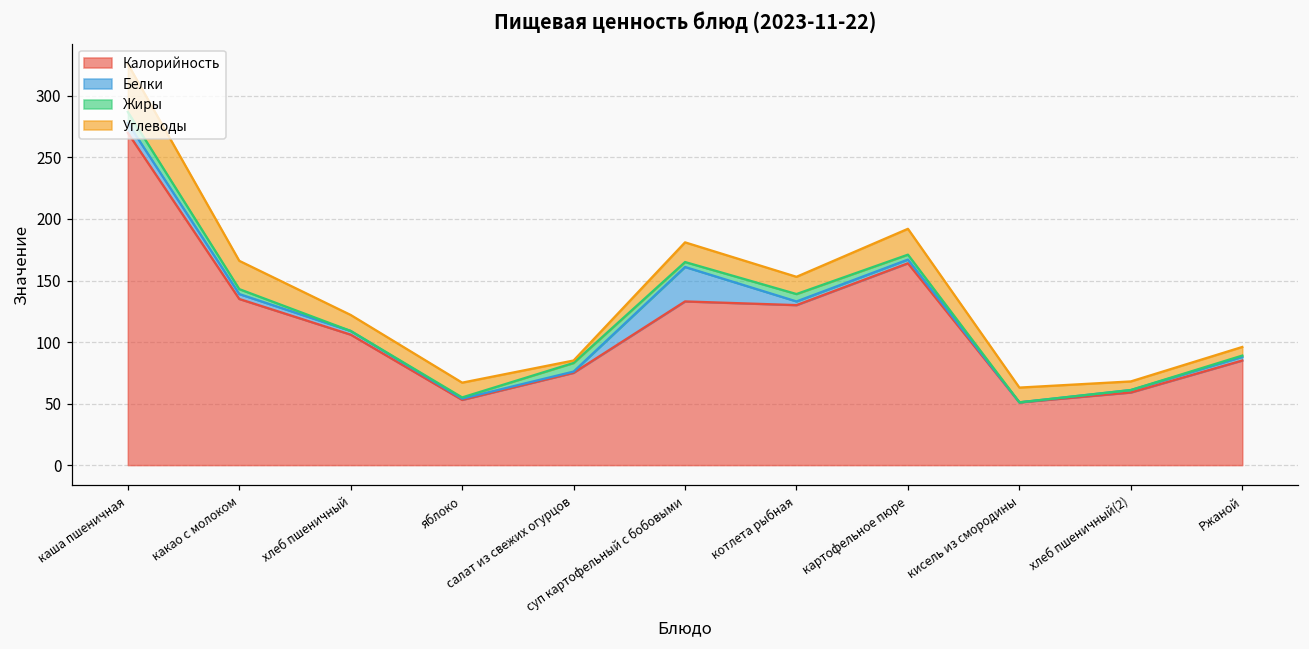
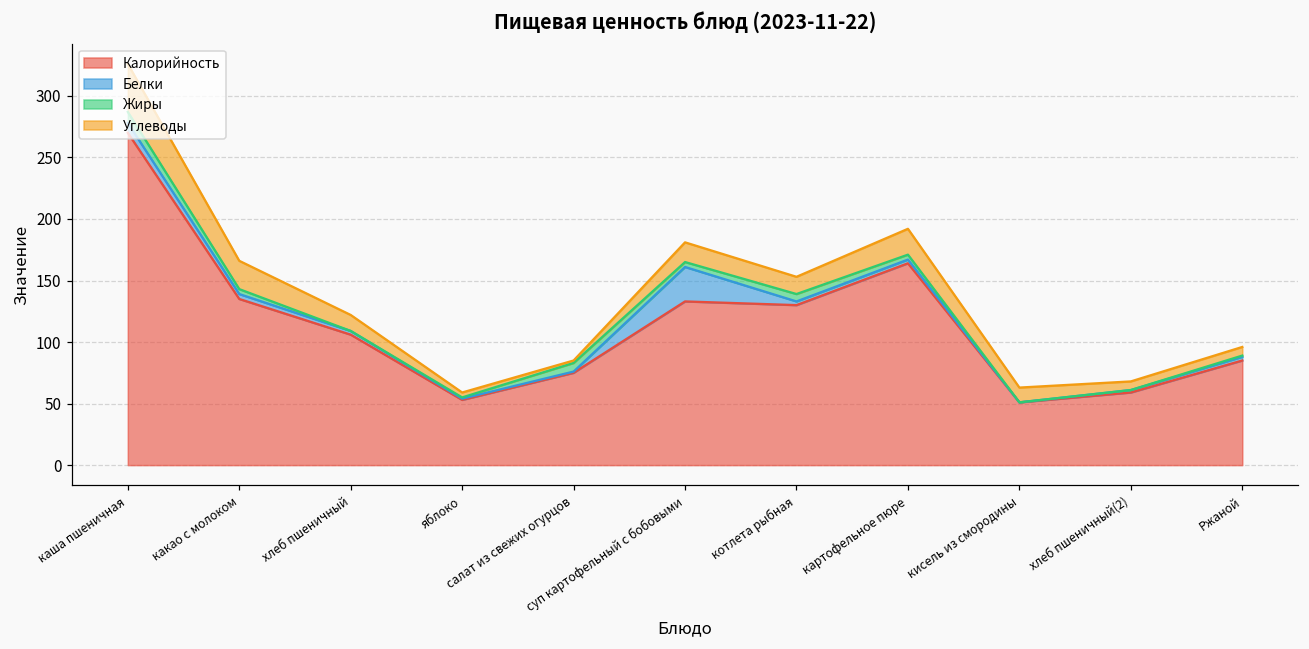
  {
    "Калорийность": {
      "какао с молоком": 135,
      "хлеб пшеничный": 106,
      "суп картофельный с бобовыми": 133,
      "котлета рыбная": 130,
      "картофельное пюре": 164,
      "Ржаной": 85
    },
    "Белки": {
      "какао с молоком": 4,
      "суп картофельный с бобовыми": 28,
      "котлета рыбная": 3,
      "картофельное пюре": 3
    },
    "Жиры": {
      "какао с молоком": 4,
      "суп картофельный с бобовыми": 4,
      "котлета рыбная": 6,
      "картофельное пюре": 4
    },
    "Углеводы": {
      "какао с молоком": 23,
      "хлеб пшеничный": 13,
-     "яблоко": 12,
+     "яблоко": 4,
      "суп картофельный с бобовыми": 16,
      "котлета рыбная": 14,
      "картофельное пюре": 21,
      "кисель из смородины": 12,
      "хлеб пшеничный(2)": 7,
      "Ржаной": 7
    }
  }
